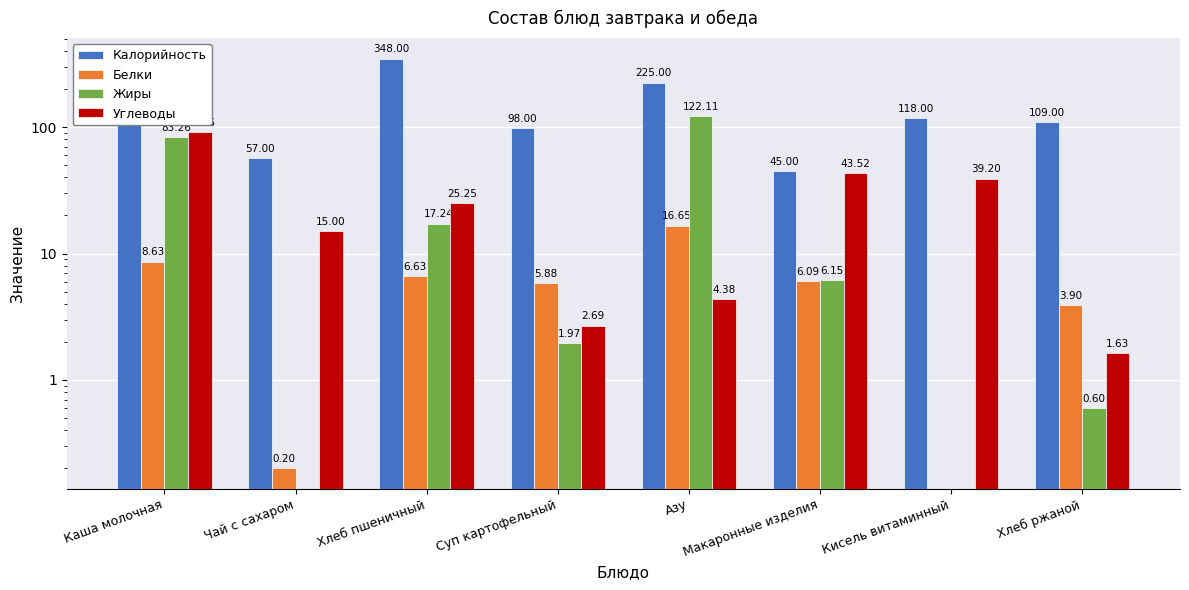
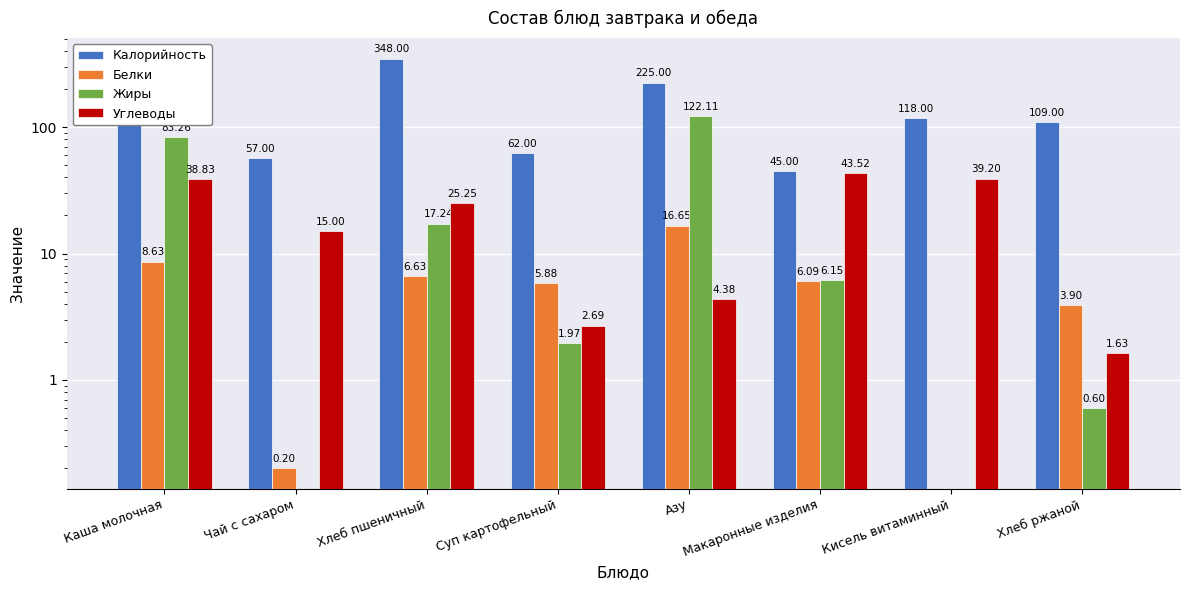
  {
    "Калорийность": {
      "Чай с сахаром": 57.00,
      "Хлеб пшеничный": 348.00,
-     "Суп картофельный": 98.00,
+     "Суп картофельный": 62.00,
      "Азу": 225.00,
      "Макаронные изделия": 45.00,
      "Кисель витаминный": 118.00,
      "Хлеб ржаной": 109.00
    },
    "Белки": {
      "Каша молочная": 8.63,
      "Чай с сахаром": 0.20,
      "Хлеб пшеничный": 6.63,
      "Суп картофельный": 5.88,
      "Азу": 16.65,
      "Макаронные изделия": 6.09,
      "Хлеб ржаной": 3.90
    },
    "Жиры": {
      "Хлеб пшеничный": 17.24,
      "Суп картофельный": 1.97,
      "Азу": 122.11,
      "Макаронные изделия": 6.15,
      "Хлеб ржаной": 0.60
    },
    "Углеводы": {
-     "Каша молочная": 90
+     "Каша молочная": 39
    }
  }
